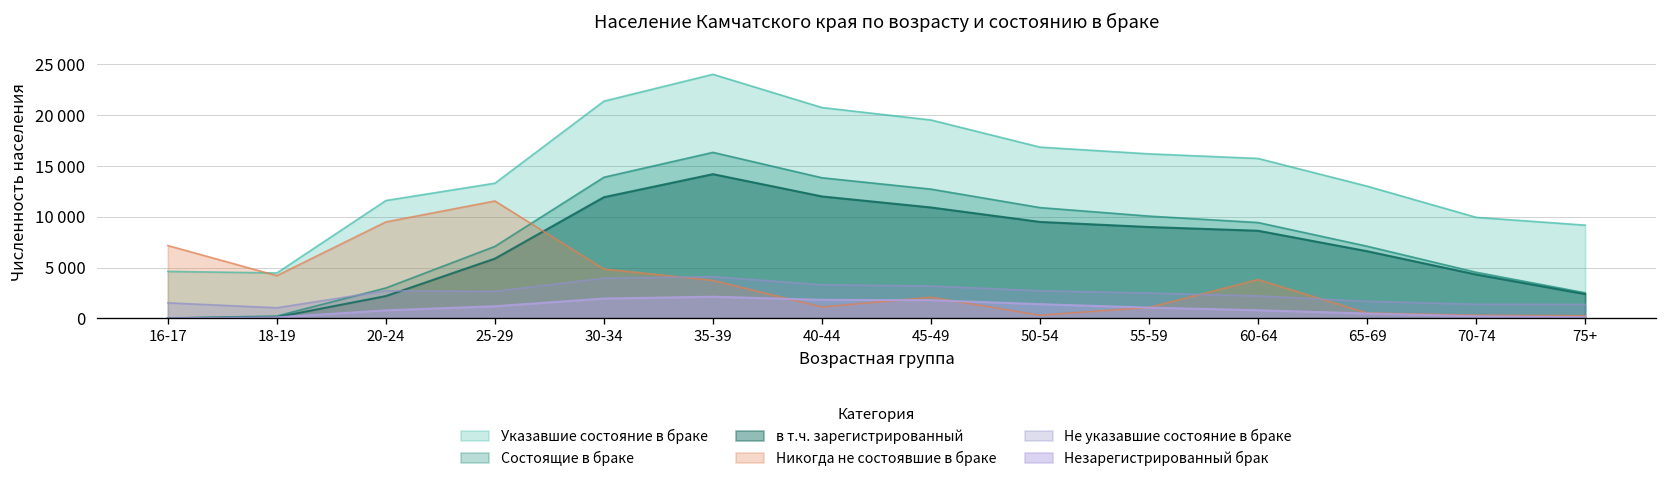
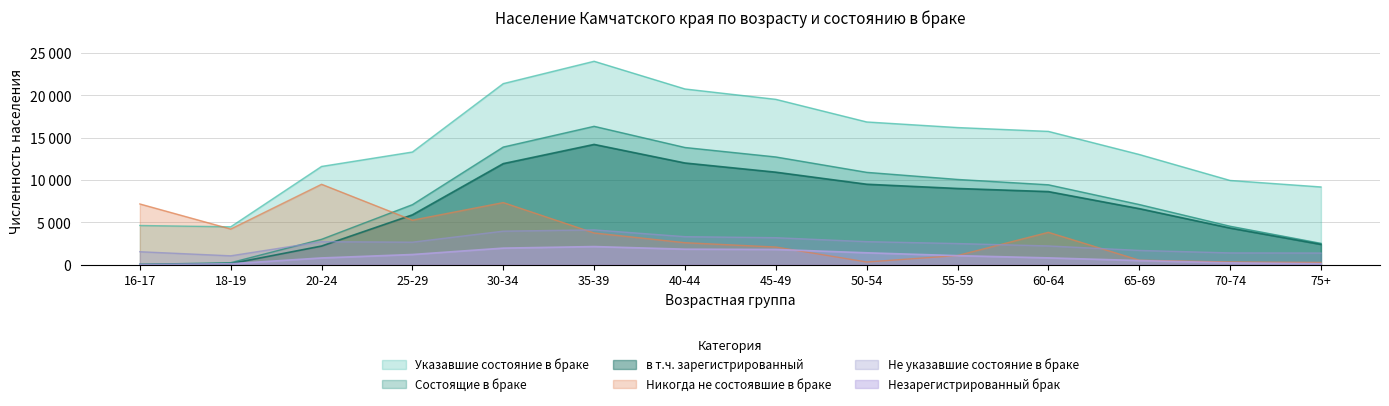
  {
    "Никогда не состоявшие в браке": {
      "16-17": 7000,
      "20-24": 9000,
-     "25-29": 12000,
-     "30-34": 5000,
+     "25-29": 5000,
+     "30-34": 7000,
      "35-39": 4000,
-     "40-44": 1000,
+     "40-44": 3000,
      "50-54": 0,
      "60-64": 4000
    }
  }
